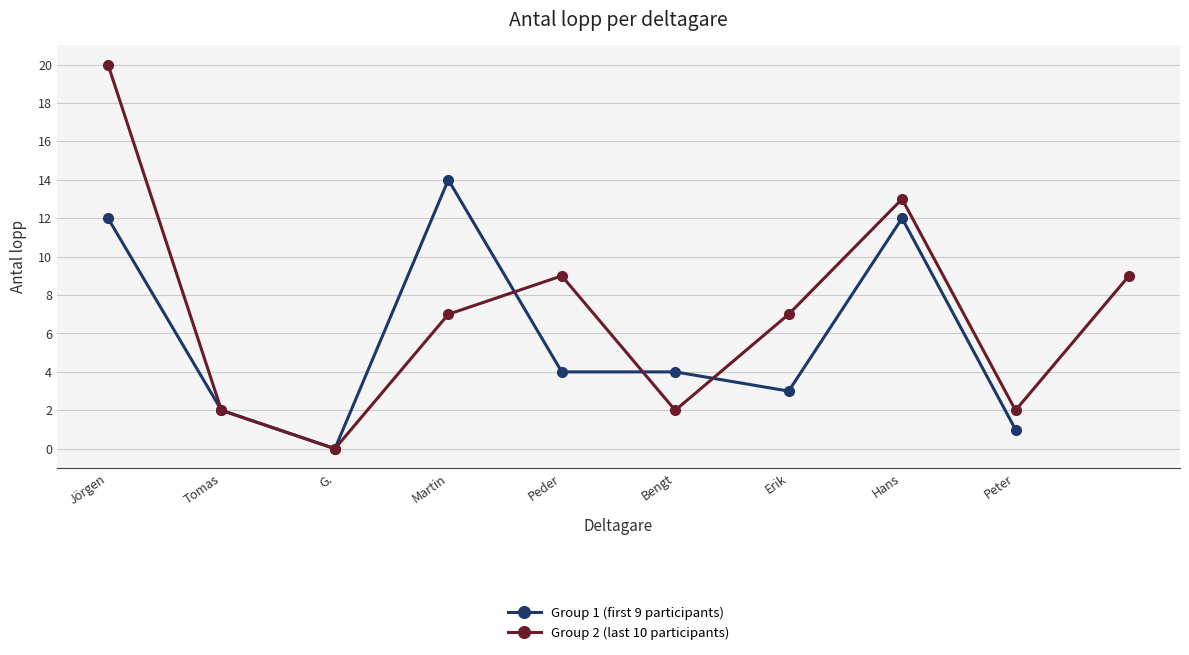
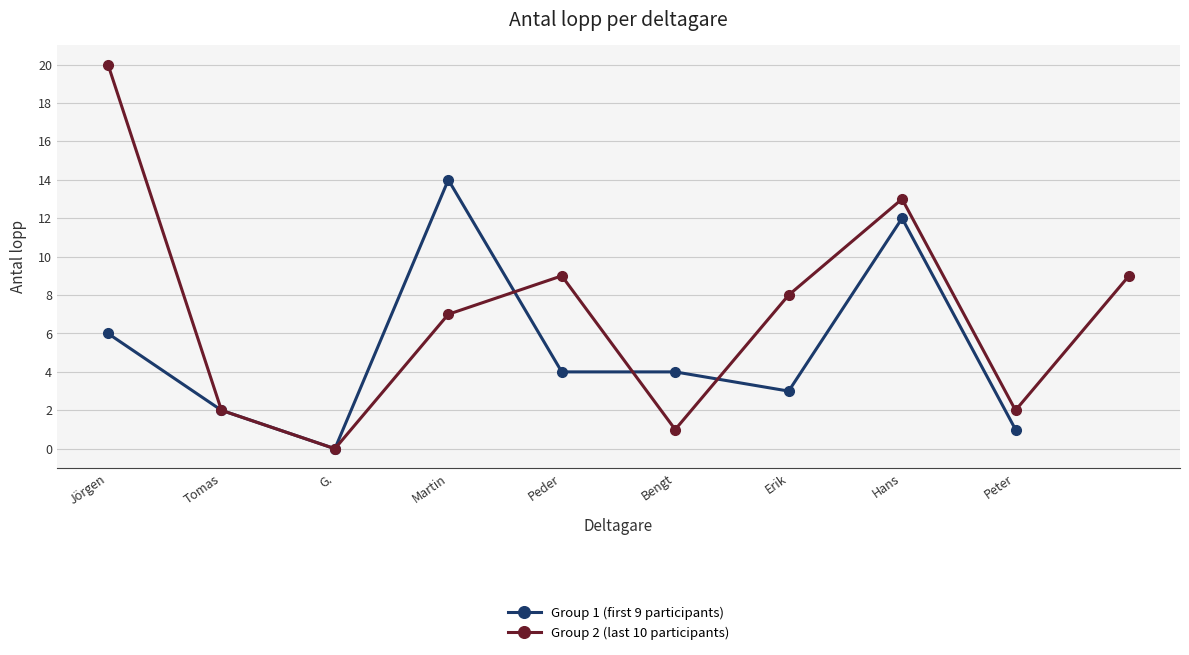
  {
    "Group 1 (first 9 participants)": {
-     "Jörgen": 12,
+     "Jörgen": 6,
      "Martin": 14,
      "Peder": 4,
      "Bengt": 4,
      "Erik": 3,
      "Hans": 12,
      "Peter": 1
    },
    "Group 2 (last 10 participants)": {
      "Jörgen": 20,
      "Martin": 7,
      "Peder": 9,
-     "Bengt": 2,
-     "Erik": 7,
+     "Bengt": 1,
+     "Erik": 8,
      "Hans": 13,
      "Peter": 2
    }
  }
